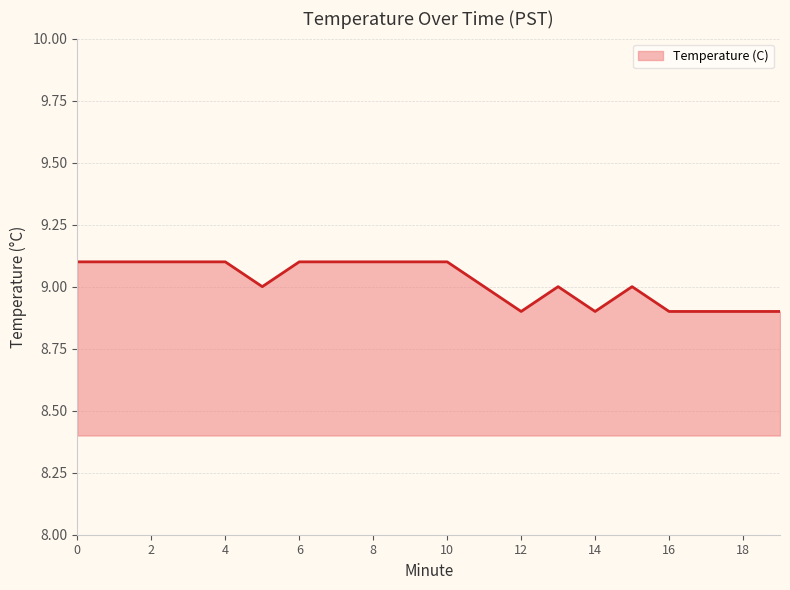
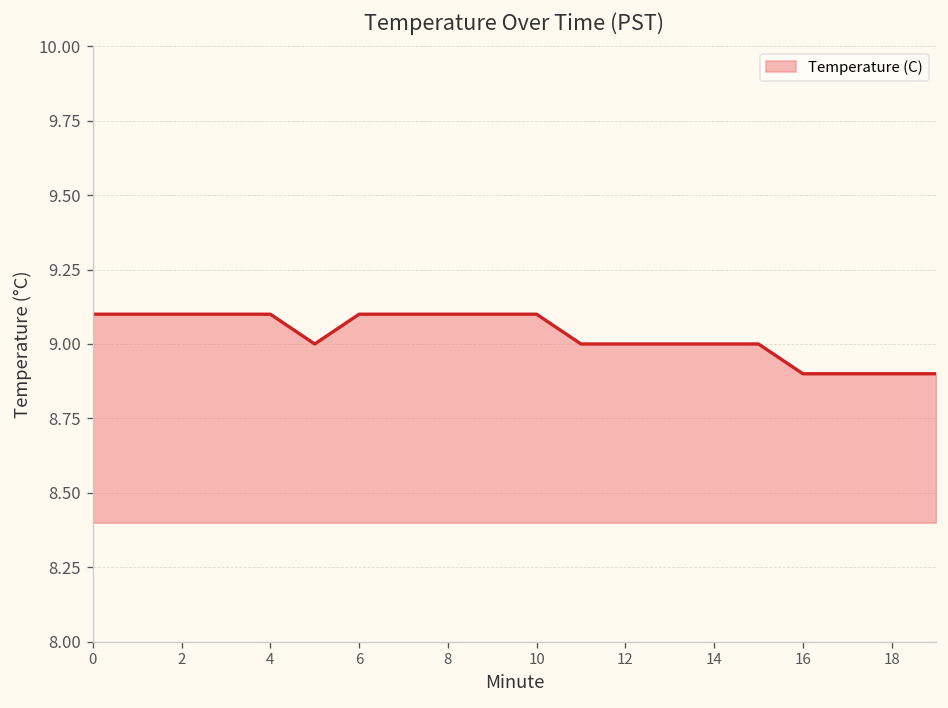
  {
    "0": 9.1,
    "2": 9.1,
    "4": 9.1,
    "6": 9.1,
    "8": 9.1,
    "10": 9.1,
-   "12": 8.9,
-   "14": 8.9,
+   "12": 9.0,
+   "14": 9.0,
    "16": 8.9,
    "18": 8.9
  }
